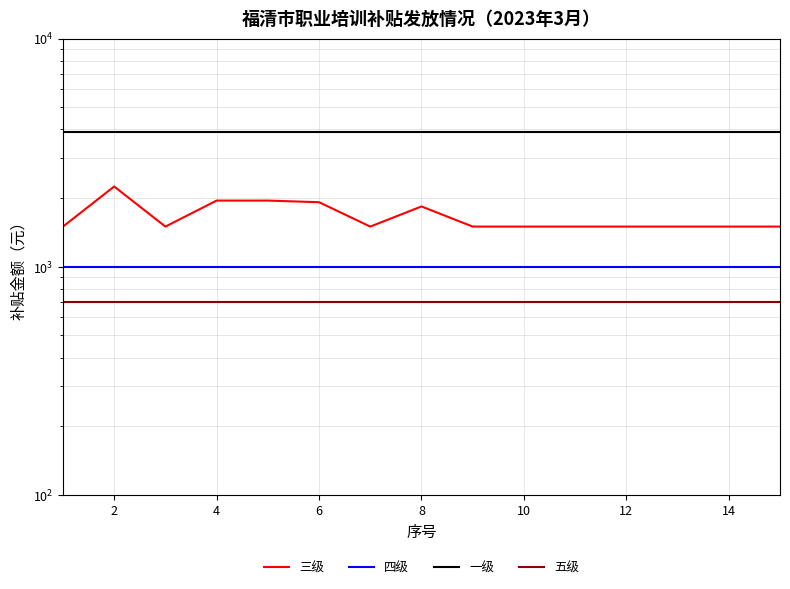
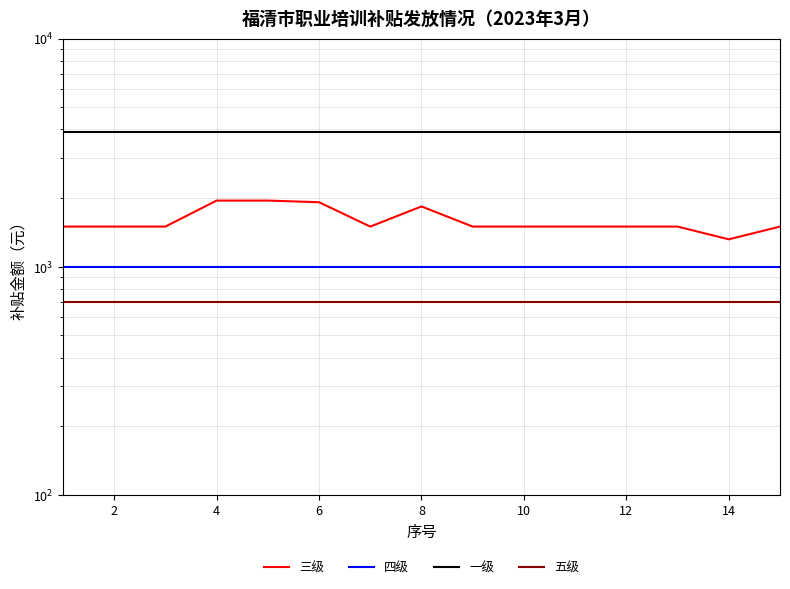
  {
    "三级": {
-     "2": 2200,
+     "2": 1500,
      "4": 2000,
      "6": 1900,
      "8": 1800,
      "10": 1500,
      "12": 1500,
-     "14": 1500
+     "14": 1300
    },
    "四级": {
      "2": 1000,
      "4": 1000,
      "6": 1000,
      "8": 1000,
      "10": 1000,
      "12": 1000,
      "14": 1000
    },
    "一级": {
      "2": 3900,
      "4": 3900,
      "6": 3900,
      "8": 3900,
      "10": 3900,
      "12": 3900,
      "14": 3900
    },
    "五级": {
      "2": 700,
      "4": 700,
      "6": 700,
      "8": 700,
      "10": 700,
      "12": 700,
      "14": 700
    }
  }
